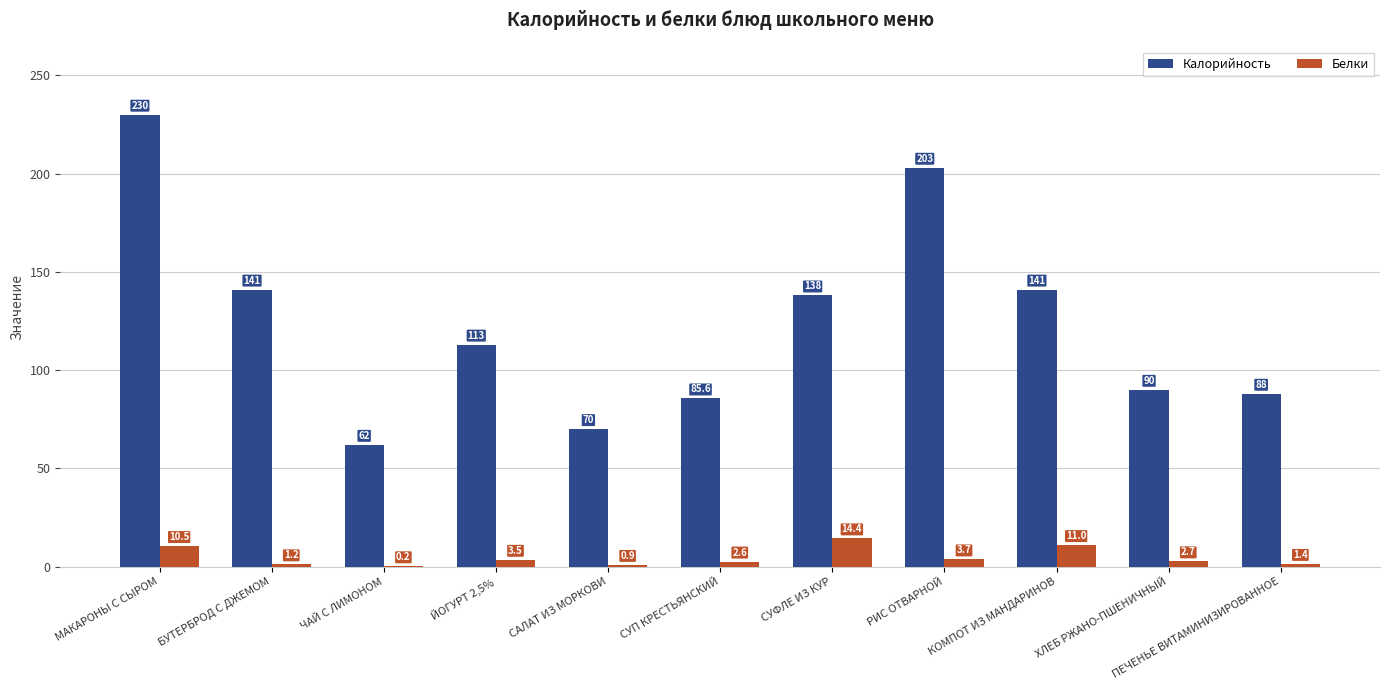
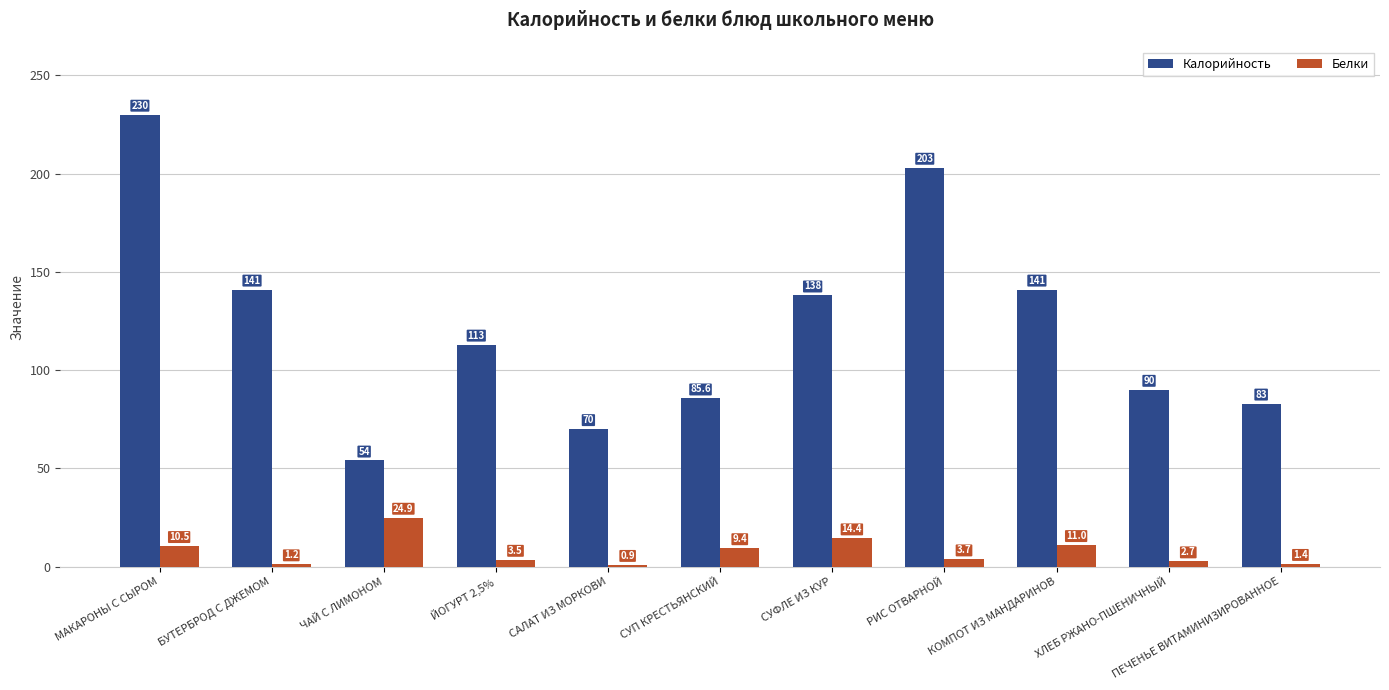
  {
    "Калорийность": {
-     "ЧАЙ С ЛИМОНОМ": 62,
-     "ПЕЧЕНЬЕ ВИТАМИНИЗИРОВАННОЕ": 88
+     "ЧАЙ С ЛИМОНОМ": 54,
+     "ПЕЧЕНЬЕ ВИТАМИНИЗИРОВАННОЕ": 83
    },
    "Белки": {
-     "ЧАЙ С ЛИМОНОМ": 0.2,
-     "СУП КРЕСТЬЯНСКИЙ": 2.6
+     "ЧАЙ С ЛИМОНОМ": 24.9,
+     "СУП КРЕСТЬЯНСКИЙ": 9.4
    }
  }
